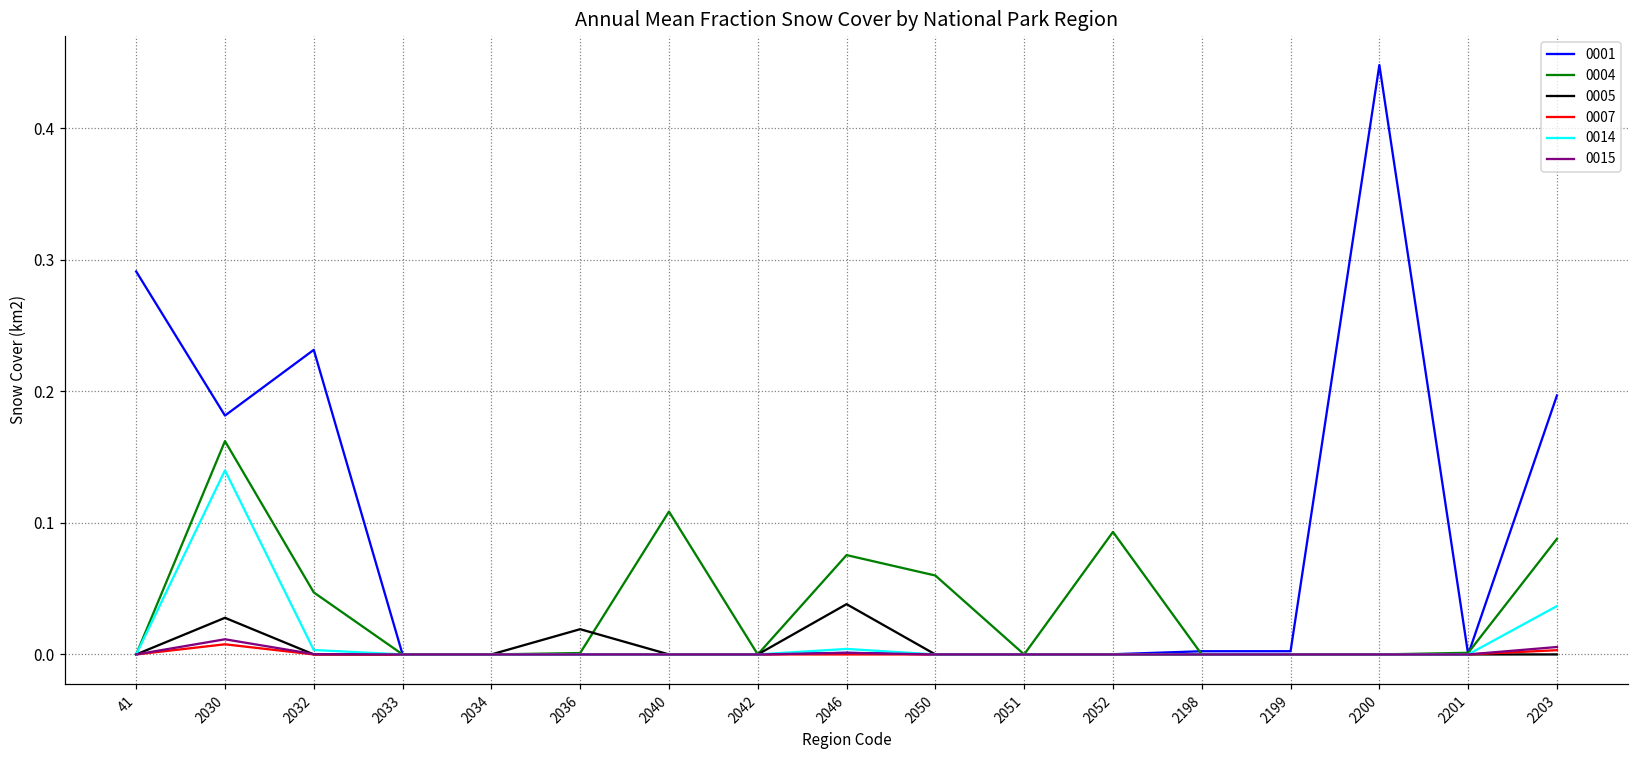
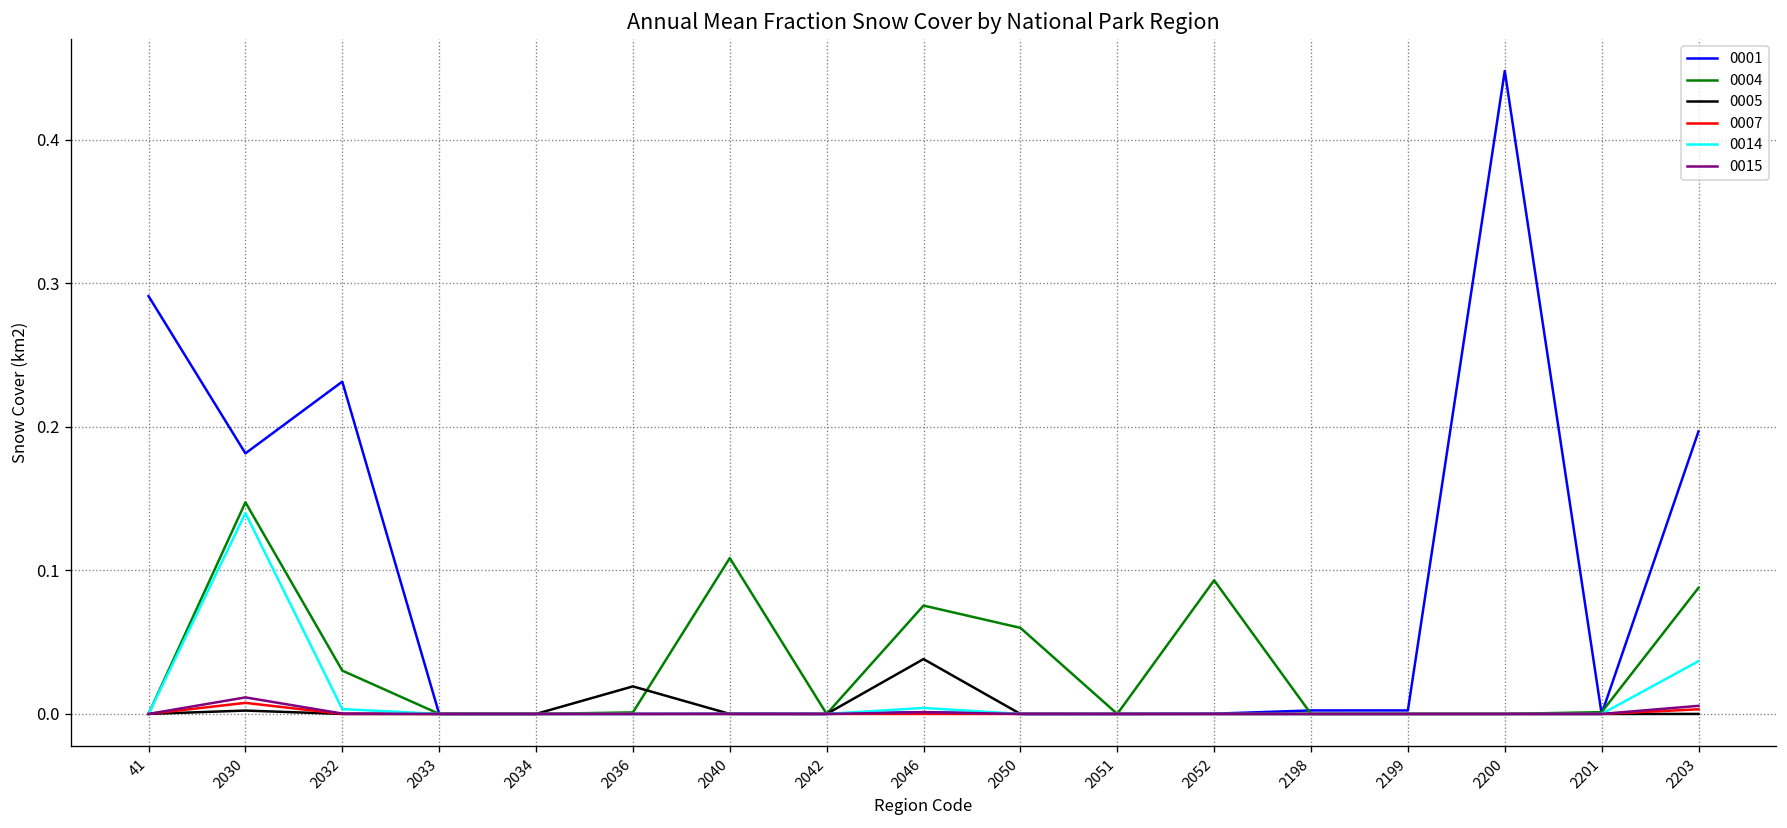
  {
    "0001": {
      "41": 0.291,
      "2030": 0.182,
      "2032": 0.232,
      "2198": 0.002,
      "2199": 0.002,
      "2200": 0.448,
      "2203": 0.197
    },
    "0004": {
-     "2030": 0.162,
-     "2032": 0.047,
+     "2030": 0.147,
+     "2032": 0.030,
      "2040": 0.109,
      "2046": 0.076,
      "2050": 0.060,
      "2052": 0.093,
      "2203": 0.088
    },
    "0005": {
-     "2030": 0.028,
+     "2030": 0.002,
      "2036": 0.019,
      "2046": 0.038,
      "2203": 0.000
    },
    "0007": {
      "2030": 0.008,
      "2203": 0.003
    },
    "0014": {
      "2030": 0.140,
      "2032": 0.003,
      "2046": 0.004,
      "2203": 0.037
    },
    "0015": {
      "2030": 0.012,
      "2203": 0.006
    }
  }
